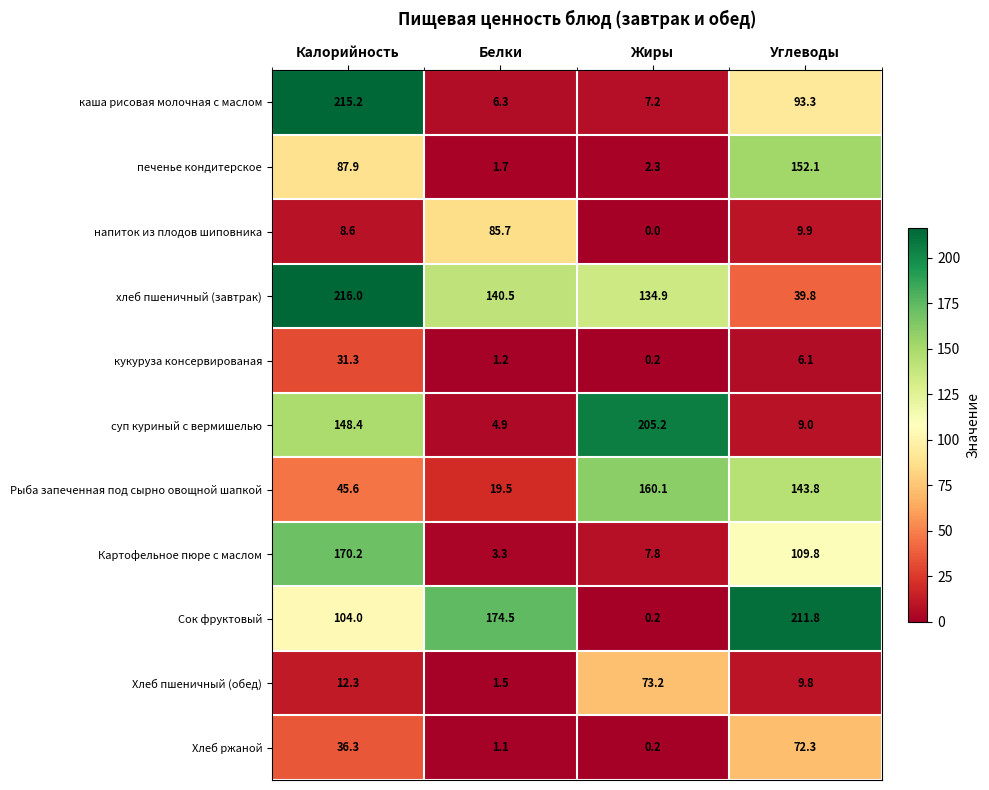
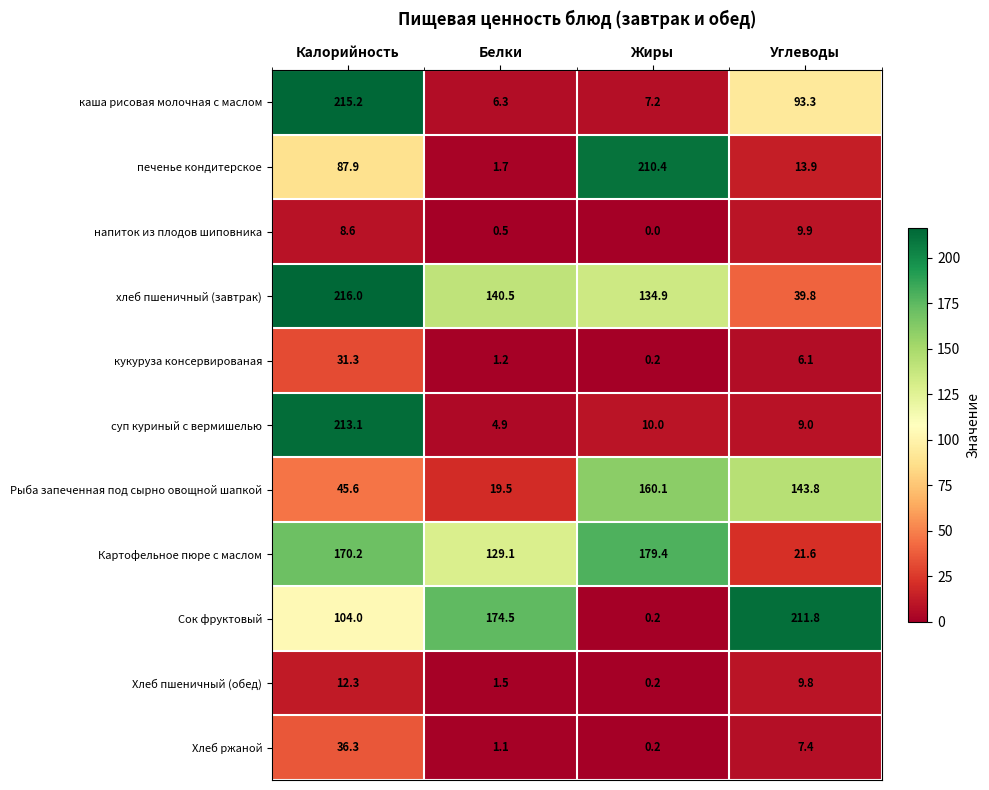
  {
    "каша рисовая молочная с маслом": {
      "Калорийность": 215.2,
      "Белки": 6.3,
      "Жиры": 7.2,
      "Углеводы": 93.3
    },
    "печенье кондитерское": {
      "Калорийность": 87.9,
      "Белки": 1.7,
-     "Жиры": 2.3,
-     "Углеводы": 152.1
+     "Жиры": 210.4,
+     "Углеводы": 13.9
    },
    "напиток из плодов шиповника": {
      "Калорийность": 8.6,
-     "Белки": 85.7,
+     "Белки": 0.5,
      "Жиры": 0.0,
      "Углеводы": 9.9
    },
    "хлеб пшеничный (завтрак)": {
      "Калорийность": 216.0,
      "Белки": 140.5,
      "Жиры": 134.9,
      "Углеводы": 39.8
    },
    "кукуруза консервированая": {
      "Калорийность": 31.3,
      "Белки": 1.2,
      "Жиры": 0.2,
      "Углеводы": 6.1
    },
    "суп куриный с вермишелью": {
-     "Калорийность": 148.4,
+     "Калорийность": 213.1,
      "Белки": 4.9,
-     "Жиры": 205.2,
+     "Жиры": 10.0,
      "Углеводы": 9.0
    },
    "Рыба запеченная под сырно овощной шапкой": {
      "Калорийность": 45.6,
      "Белки": 19.5,
      "Жиры": 160.1,
      "Углеводы": 143.8
    },
    "Картофельное пюре с маслом": {
      "Калорийность": 170.2,
-     "Белки": 3.3,
-     "Жиры": 7.8,
-     "Углеводы": 109.8
+     "Белки": 129.1,
+     "Жиры": 179.4,
+     "Углеводы": 21.6
    },
    "Сок фруктовый": {
      "Калорийность": 104.0,
      "Белки": 174.5,
      "Жиры": 0.2,
      "Углеводы": 211.8
    },
    "Хлеб пшеничный (обед)": {
      "Калорийность": 12.3,
      "Белки": 1.5,
-     "Жиры": 73.2,
+     "Жиры": 0.2,
      "Углеводы": 9.8
    },
    "Хлеб ржаной": {
      "Калорийность": 36.3,
      "Белки": 1.1,
      "Жиры": 0.2,
-     "Углеводы": 72.3
+     "Углеводы": 7.4
    }
  }
